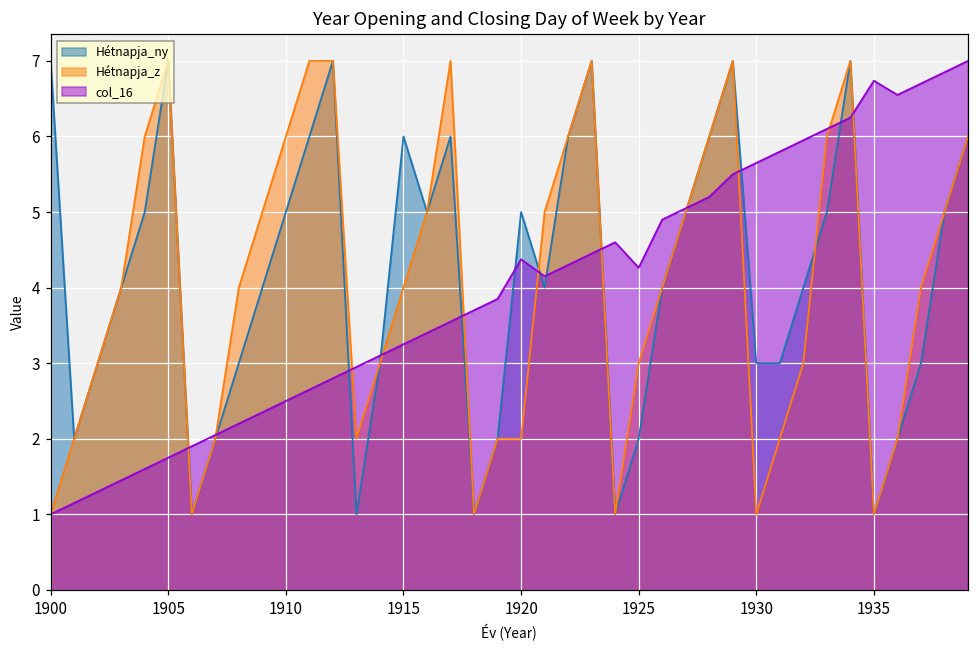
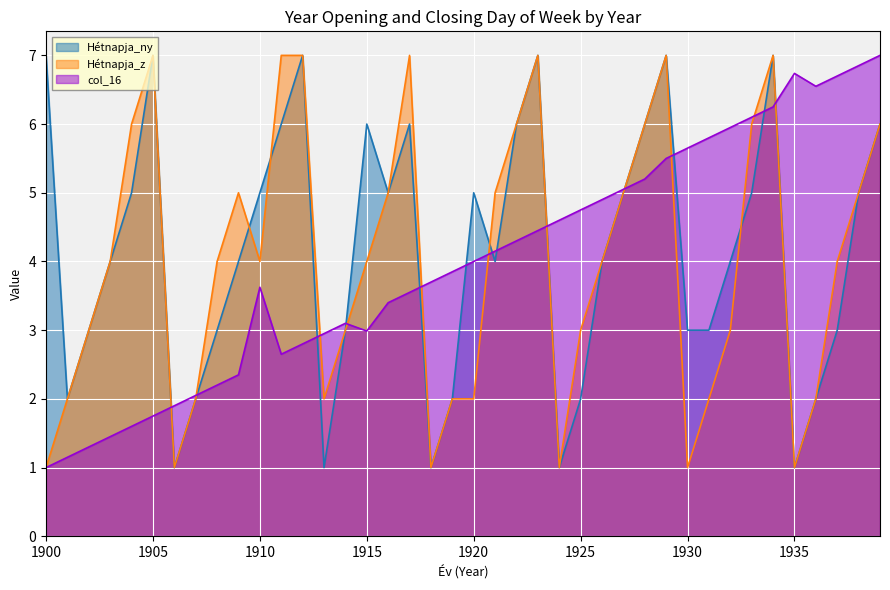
  {
    "Hétnapja_ny": {
      "1900": 7.0,
      "1910": 5.0,
      "1915": 6.0,
      "1920": 5.0,
      "1925": 2.0,
      "1930": 3.0
    },
    "Hétnapja_z": {
-     "1910": 6,
+     "1910": 4,
      "1915": 4,
      "1920": 2,
      "1925": 3,
      "1930": 1
    },
    "col_16": {
      "1905": 1.8,
-     "1910": 2.5,
-     "1915": 3.3,
-     "1920": 4.4,
-     "1925": 4.3,
+     "1910": 3.6,
+     "1915": 3.0,
+     "1920": 4.0,
+     "1925": 4.8,
      "1930": 5.7,
      "1935": 6.7
    }
  }
